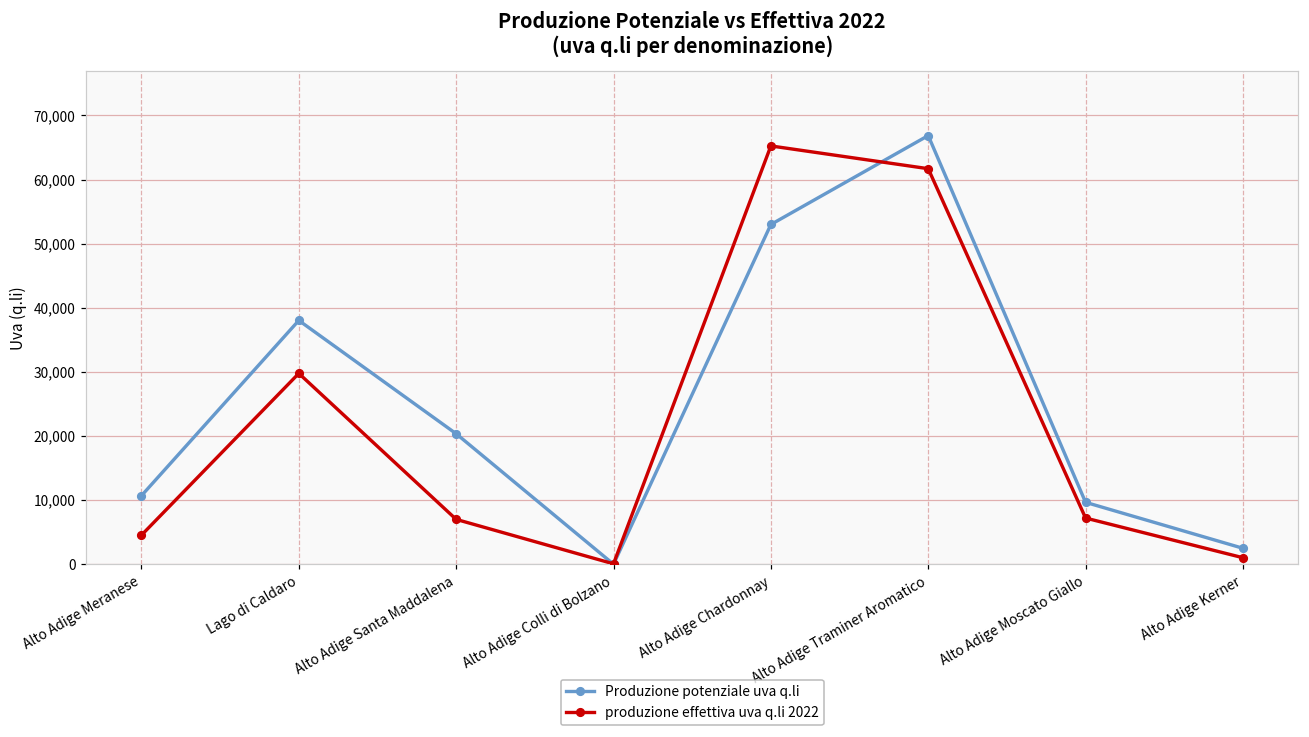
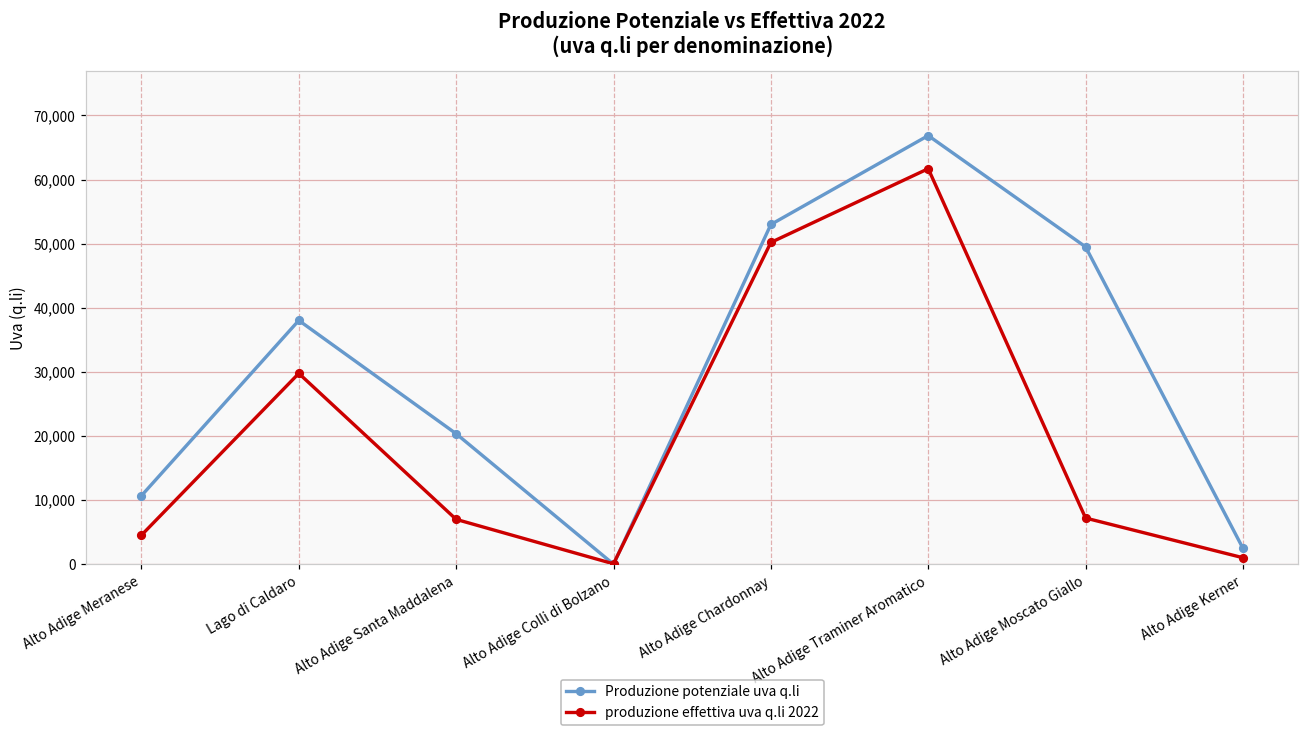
  {
    "Produzione potenziale uva q.li": {
      "Alto Adige Meranese": "11,000",
      "Lago di Caldaro": "38,000",
      "Alto Adige Santa Maddalena": "20,000",
      "Alto Adige Chardonnay": "53,000",
      "Alto Adige Traminer Aromatico": "67,000",
-     "Alto Adige Moscato Giallo": "10,000",
+     "Alto Adige Moscato Giallo": "49,000",
      "Alto Adige Kerner": "2,000"
    },
    "produzione effettiva uva q.li 2022": {
      "Alto Adige Meranese": "5,000",
      "Lago di Caldaro": "30,000",
      "Alto Adige Santa Maddalena": "7,000",
-     "Alto Adige Chardonnay": "65,000",
+     "Alto Adige Chardonnay": "50,000",
      "Alto Adige Traminer Aromatico": "62,000",
      "Alto Adige Moscato Giallo": "7,000",
      "Alto Adige Kerner": "1,000"
    }
  }
